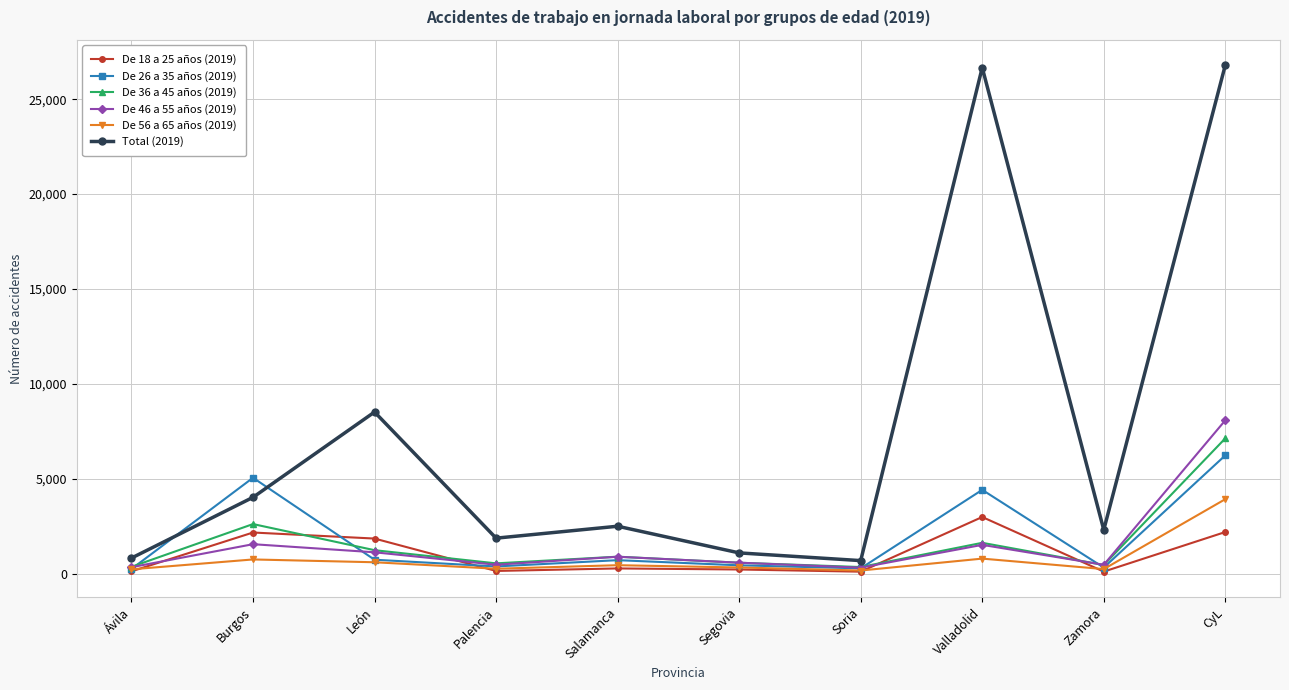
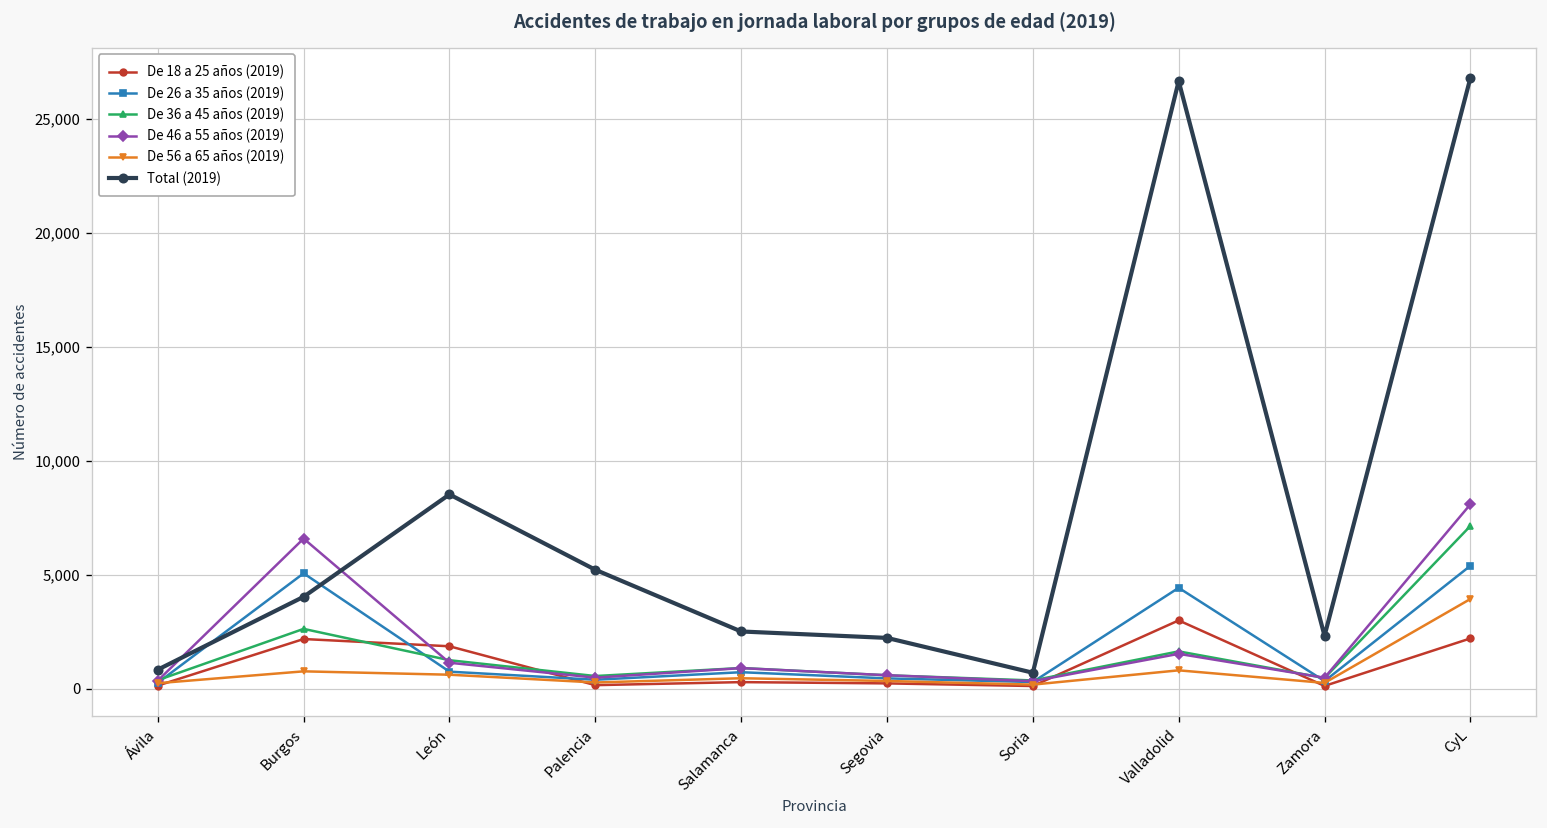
  {
    "De 18 a 25 años (2019)": {
      "Burgos": "2,200",
      "León": "1,900",
      "Salamanca": "300",
      "Valladolid": "3,000",
      "CyL": "2,200"
    },
    "De 26 a 35 años (2019)": {
      "Burgos": "5,100",
      "León": "700",
      "Salamanca": "700",
      "Valladolid": "4,400",
-     "CyL": "6,200"
+     "CyL": "5,400"
    },
    "De 36 a 45 años (2019)": {
      "Burgos": "2,600",
      "CyL": "7,100"
    },
    "De 46 a 55 años (2019)": {
-     "Burgos": "1,600",
+     "Burgos": "6,600",
      "CyL": "8,100"
    },
    "De 56 a 65 años (2019)": {
      "Burgos": "800",
      "León": "600",
      "Salamanca": "500",
      "Valladolid": "800",
      "CyL": "3,900"
    },
    "Total (2019)": {
      "Ávila": "800",
      "Burgos": "4,000",
      "León": "8,500",
-     "Palencia": "1,900",
+     "Palencia": "5,200",
      "Salamanca": "2,500",
-     "Segovia": "1,100",
+     "Segovia": "2,200",
      "Soria": "700",
      "Valladolid": "26,700",
      "Zamora": "2,300",
      "CyL": "26,800"
    }
  }
